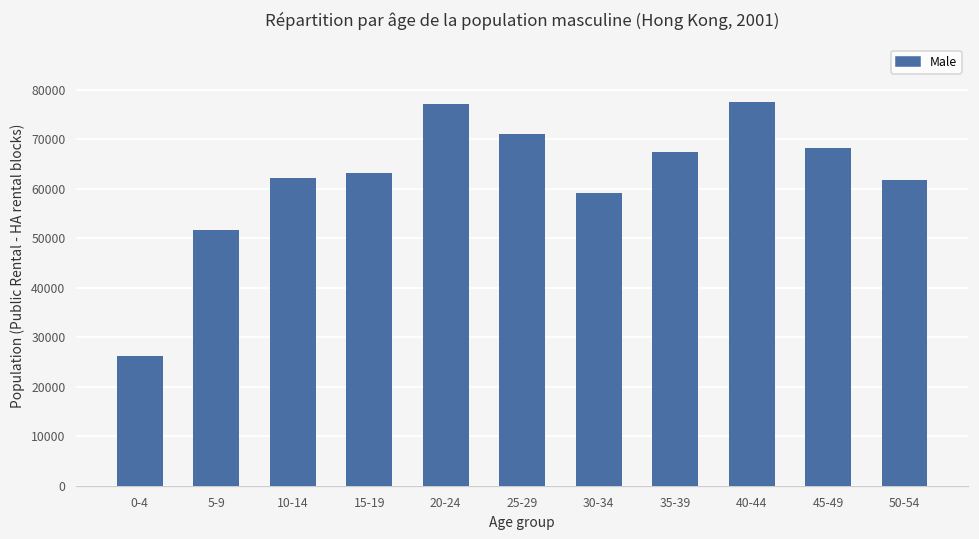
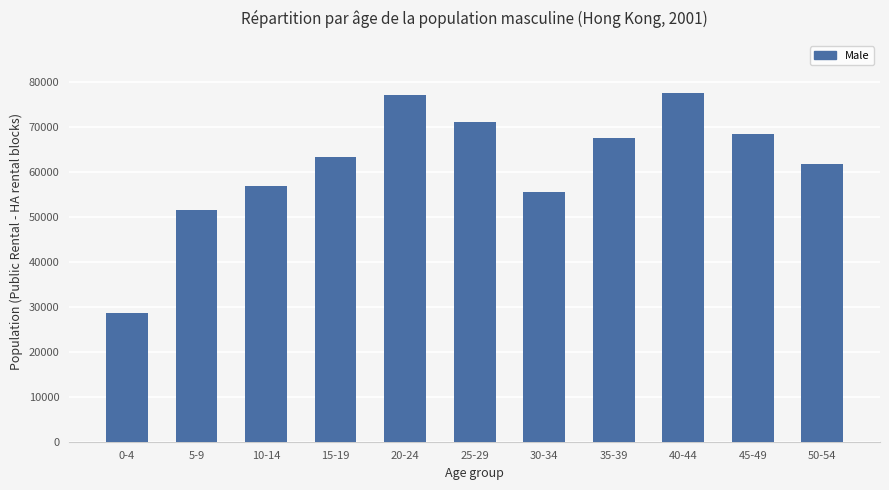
  {
-   "0-4": 26000,
+   "0-4": 29000,
    "5-9": 52000,
-   "10-14": 62000,
+   "10-14": 57000,
    "15-19": 63000,
    "20-24": 77000,
    "25-29": 71000,
-   "30-34": 59000,
+   "30-34": 55000,
    "35-39": 67000,
    "40-44": 77000,
    "45-49": 68000,
    "50-54": 62000
  }
